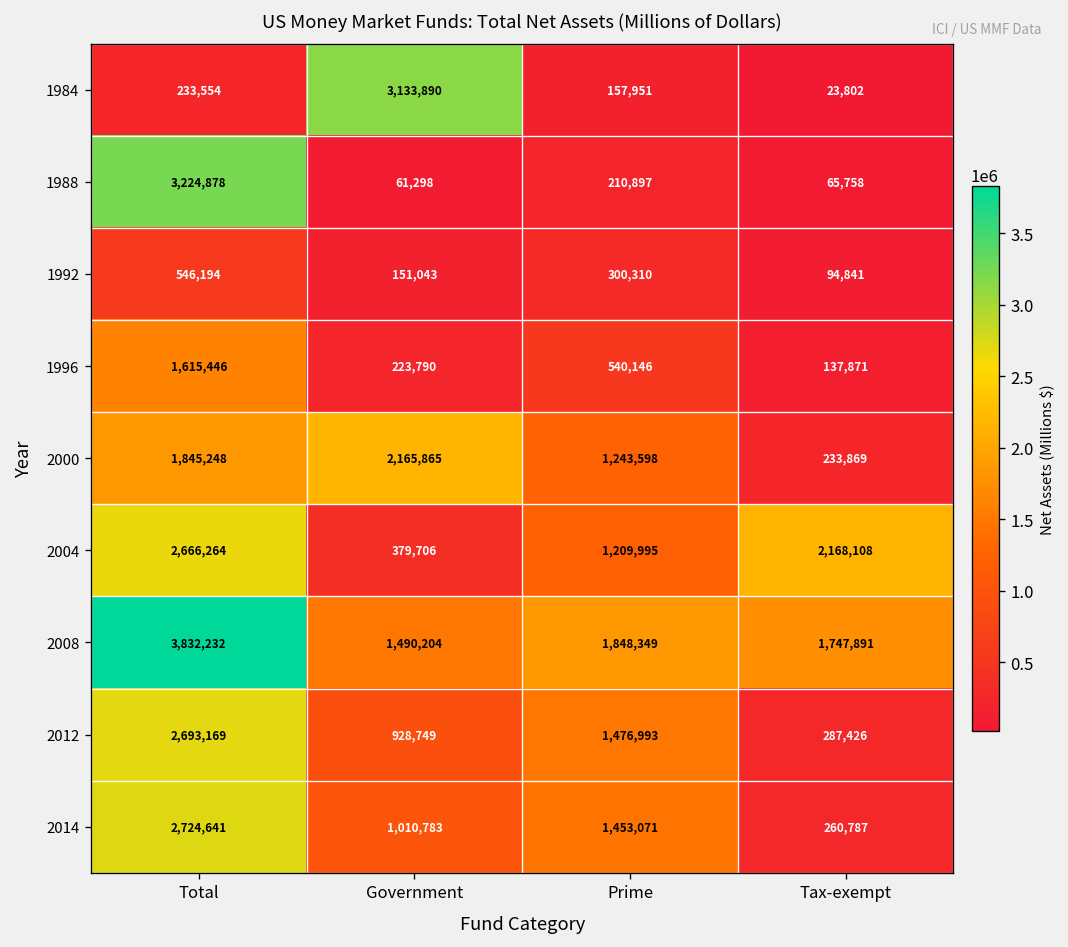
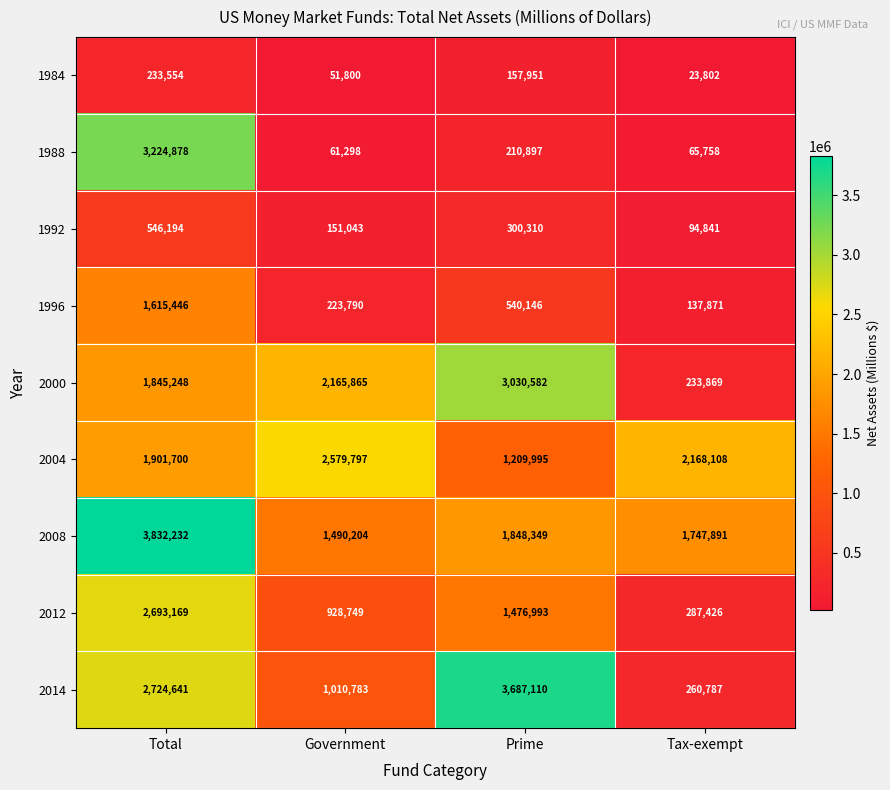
  {
    "1984": {
      "Total": "233,554",
-     "Government": "3,133,890",
+     "Government": "51,800",
      "Prime": "157,951",
      "Tax-exempt": "23,802"
    },
    "1988": {
      "Total": "3,224,878",
      "Government": "61,298",
      "Prime": "210,897",
      "Tax-exempt": "65,758"
    },
    "1992": {
      "Total": "546,194",
      "Government": "151,043",
      "Prime": "300,310",
      "Tax-exempt": "94,841"
    },
    "1996": {
      "Total": "1,615,446",
      "Government": "223,790",
      "Prime": "540,146",
      "Tax-exempt": "137,871"
    },
    "2000": {
      "Total": "1,845,248",
      "Government": "2,165,865",
-     "Prime": "1,243,598",
+     "Prime": "3,030,582",
      "Tax-exempt": "233,869"
    },
    "2004": {
-     "Total": "2,666,264",
-     "Government": "379,706",
+     "Total": "1,901,700",
+     "Government": "2,579,797",
      "Prime": "1,209,995",
      "Tax-exempt": "2,168,108"
    },
    "2008": {
      "Total": "3,832,232",
      "Government": "1,490,204",
      "Prime": "1,848,349",
      "Tax-exempt": "1,747,891"
    },
    "2012": {
      "Total": "2,693,169",
      "Government": "928,749",
      "Prime": "1,476,993",
      "Tax-exempt": "287,426"
    },
    "2014": {
      "Total": "2,724,641",
      "Government": "1,010,783",
-     "Prime": "1,453,071",
+     "Prime": "3,687,110",
      "Tax-exempt": "260,787"
    }
  }
